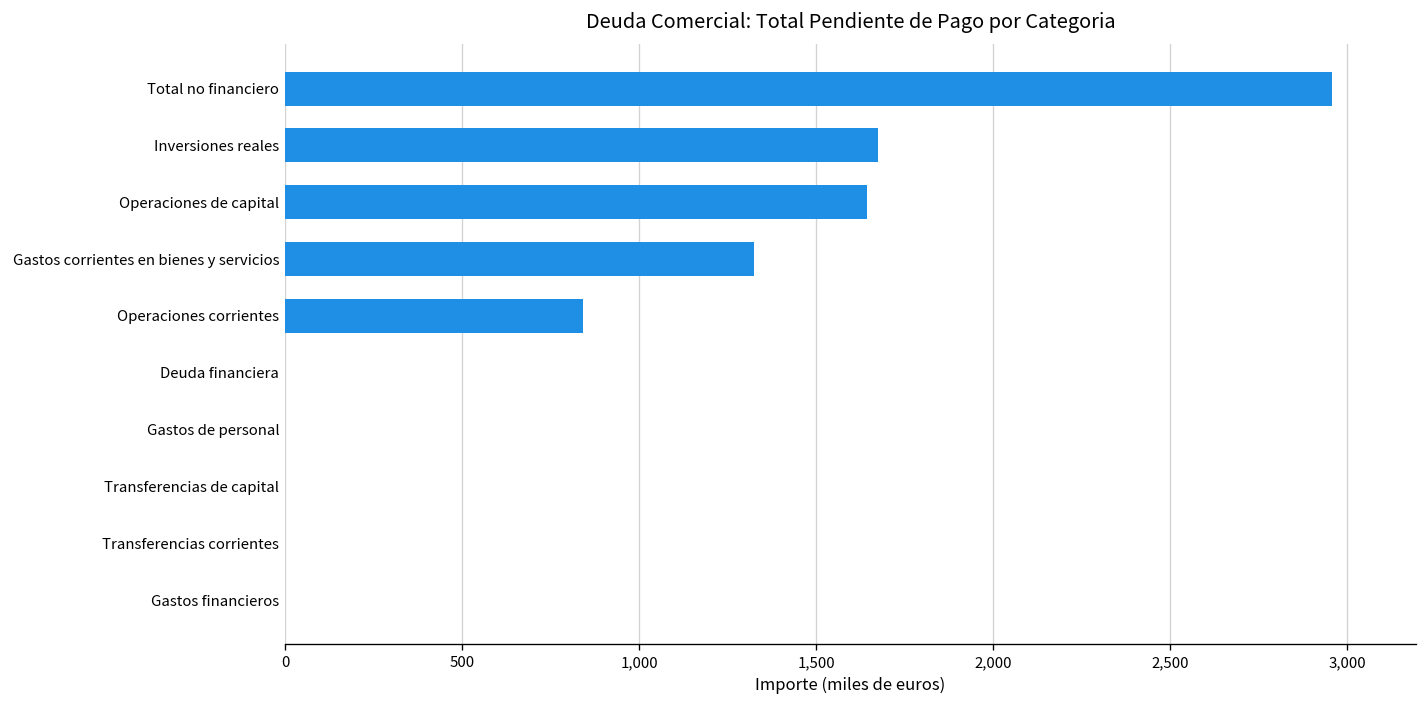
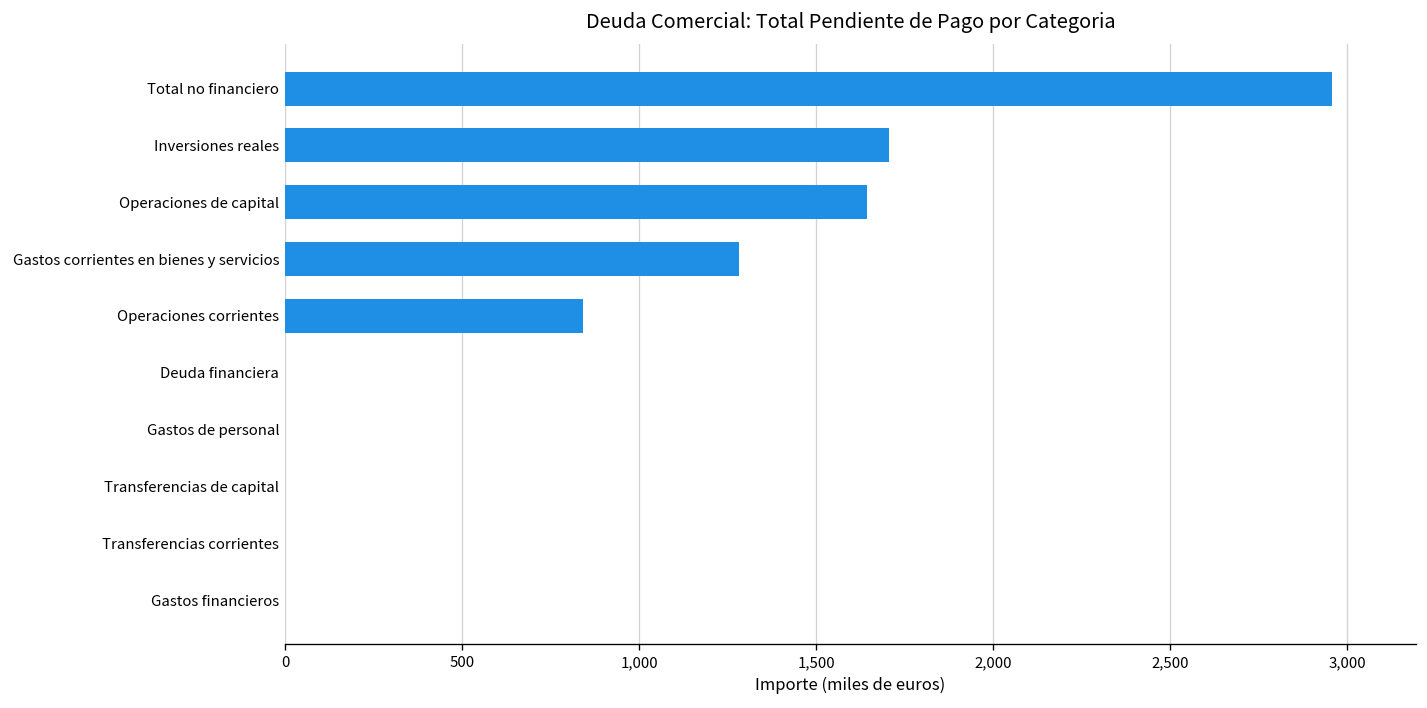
  {
    "Total no financiero": "2,960",
-   "Inversiones reales": "1,680",
+   "Inversiones reales": "1,700",
    "Operaciones de capital": "1,640",
-   "Gastos corrientes en bienes y servicios": "1,320",
+   "Gastos corrientes en bienes y servicios": "1,280",
    "Operaciones corrientes": "840",
    "Deuda financiera": "0",
    "Gastos de personal": "0",
    "Transferencias de capital": "0",
    "Transferencias corrientes": "0",
    "Gastos financieros": "0"
  }
